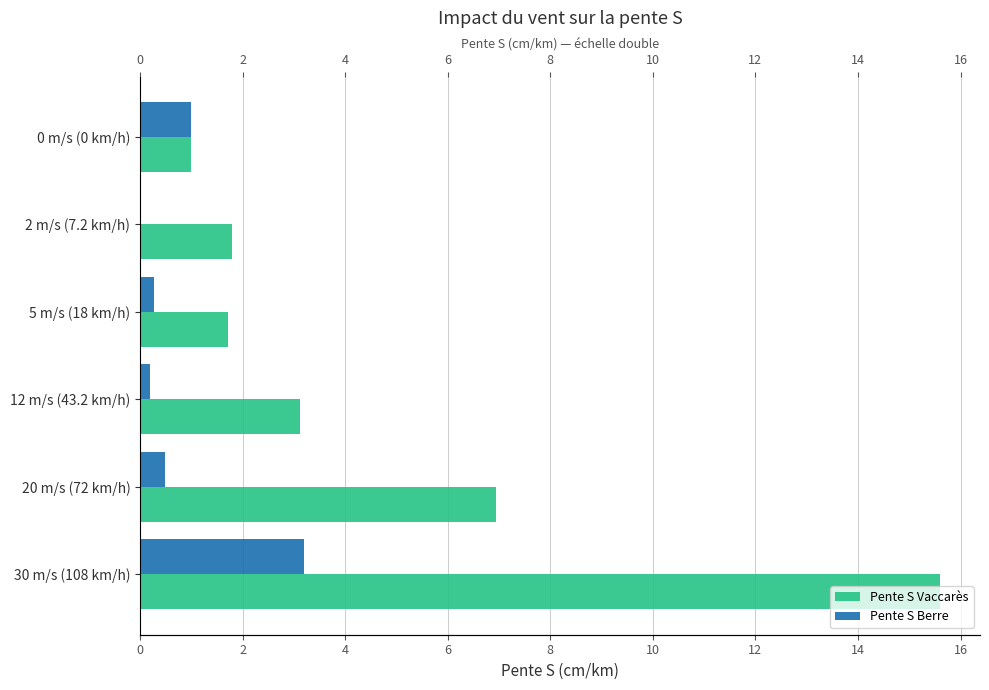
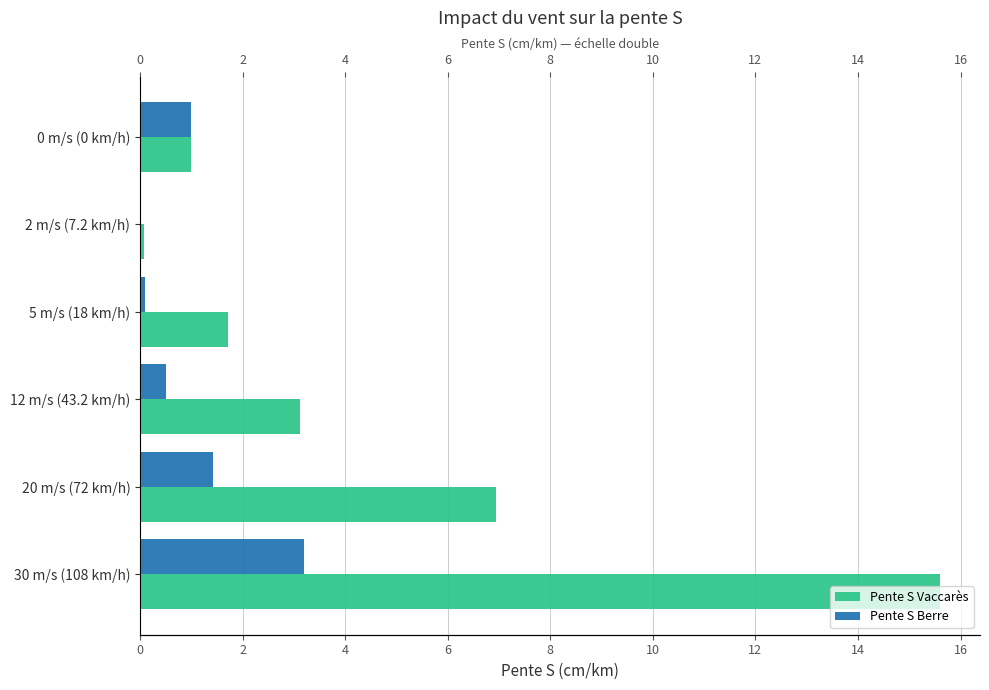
  {
    "Pente S Vaccarès": {
      "0 m/s (0 km/h)": 1.0,
-     "2 m/s (7.2 km/h)": 1.8,
+     "2 m/s (7.2 km/h)": 0.1,
      "5 m/s (18 km/h)": 1.7,
      "12 m/s (43.2 km/h)": 3.1,
      "20 m/s (72 km/h)": 6.9
    },
    "Pente S Berre": {
      "0 m/s (0 km/h)": 1.0,
-     "5 m/s (18 km/h)": 0.3,
-     "12 m/s (43.2 km/h)": 0.2,
-     "20 m/s (72 km/h)": 0.5,
+     "5 m/s (18 km/h)": 0.1,
+     "12 m/s (43.2 km/h)": 0.5,
+     "20 m/s (72 km/h)": 1.4,
      "30 m/s (108 km/h)": 3.2
    }
  }
